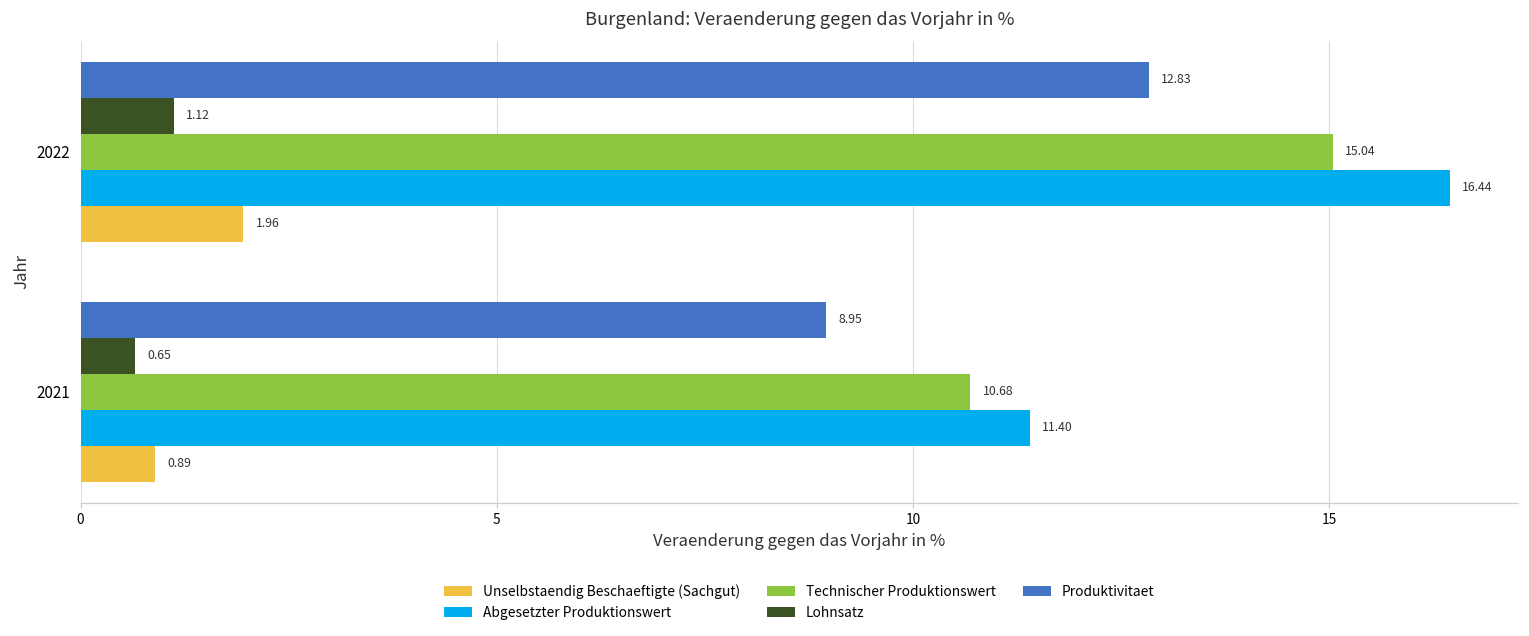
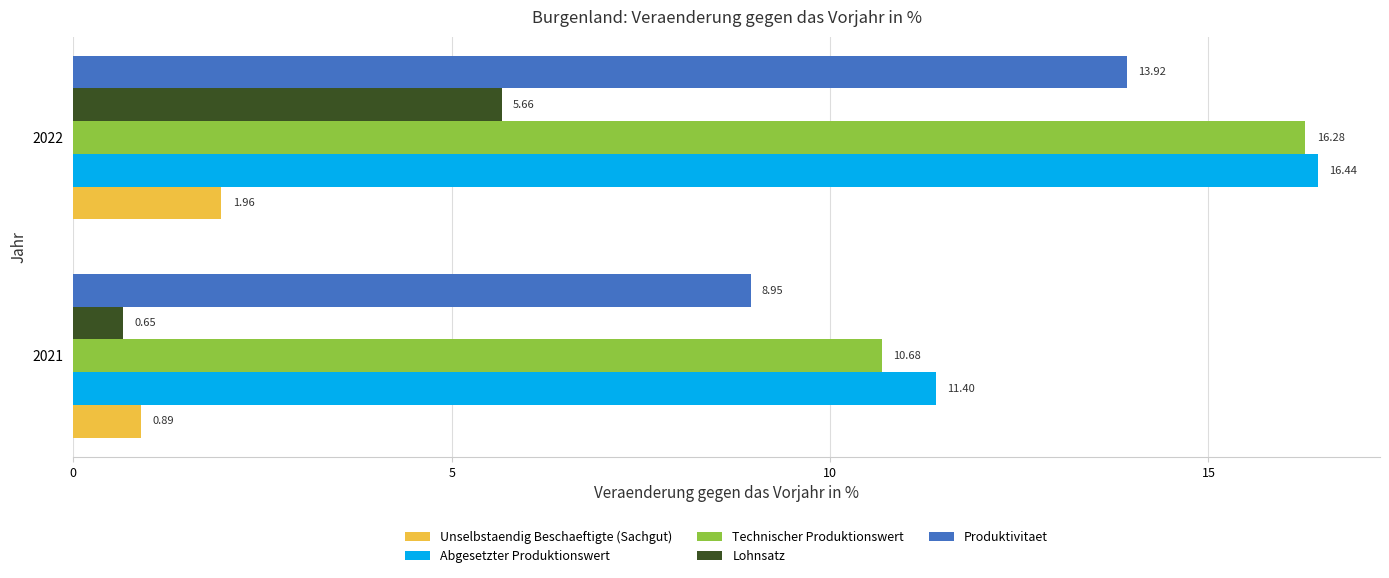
  {
    "Unselbstaendig Beschaeftigte (Sachgut)": {
      "2022": 1.96,
      "2021": 0.89
    },
    "Abgesetzter Produktionswert": {
      "2022": 16.44,
      "2021": 11.40
    },
    "Technischer Produktionswert": {
-     "2022": 15.04,
+     "2022": 16.28,
      "2021": 10.68
    },
    "Lohnsatz": {
-     "2022": 1.12,
+     "2022": 5.66,
      "2021": 0.65
    },
    "Produktivitaet": {
-     "2022": 12.83,
+     "2022": 13.92,
      "2021": 8.95
    }
  }
